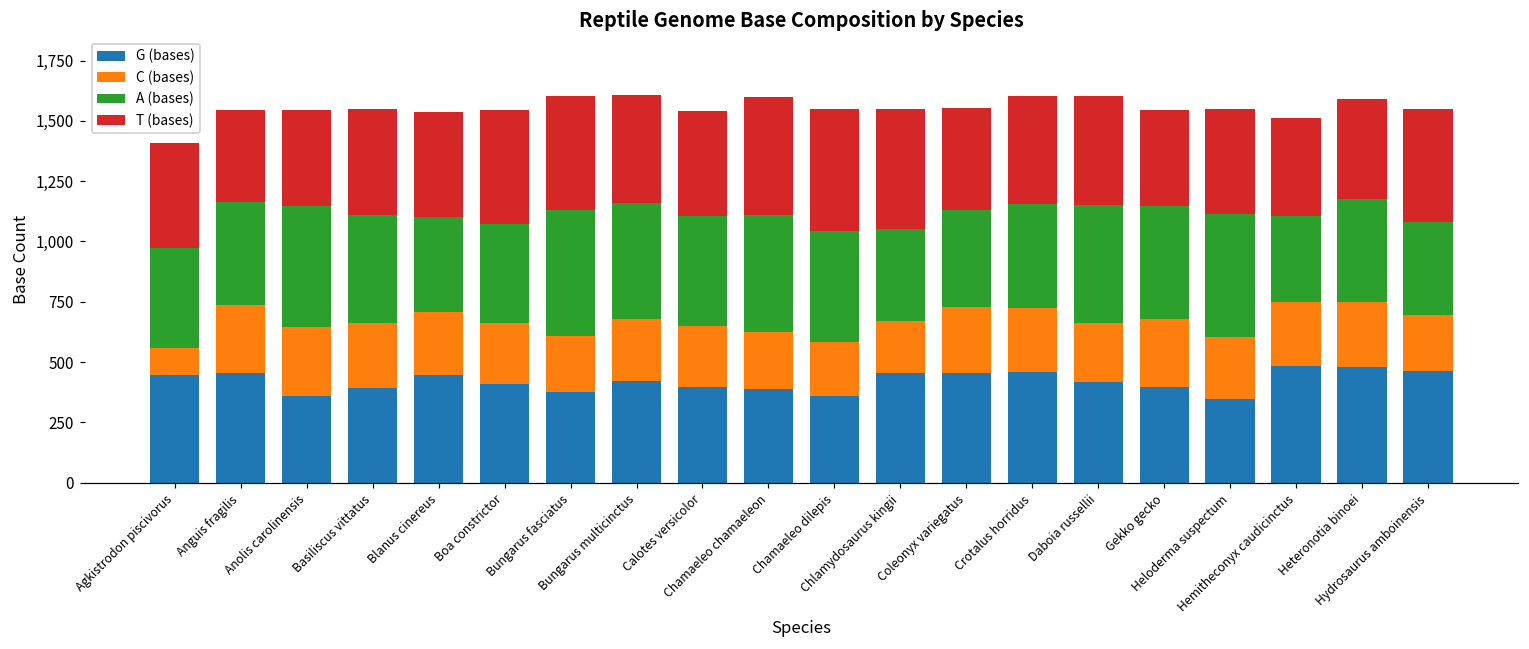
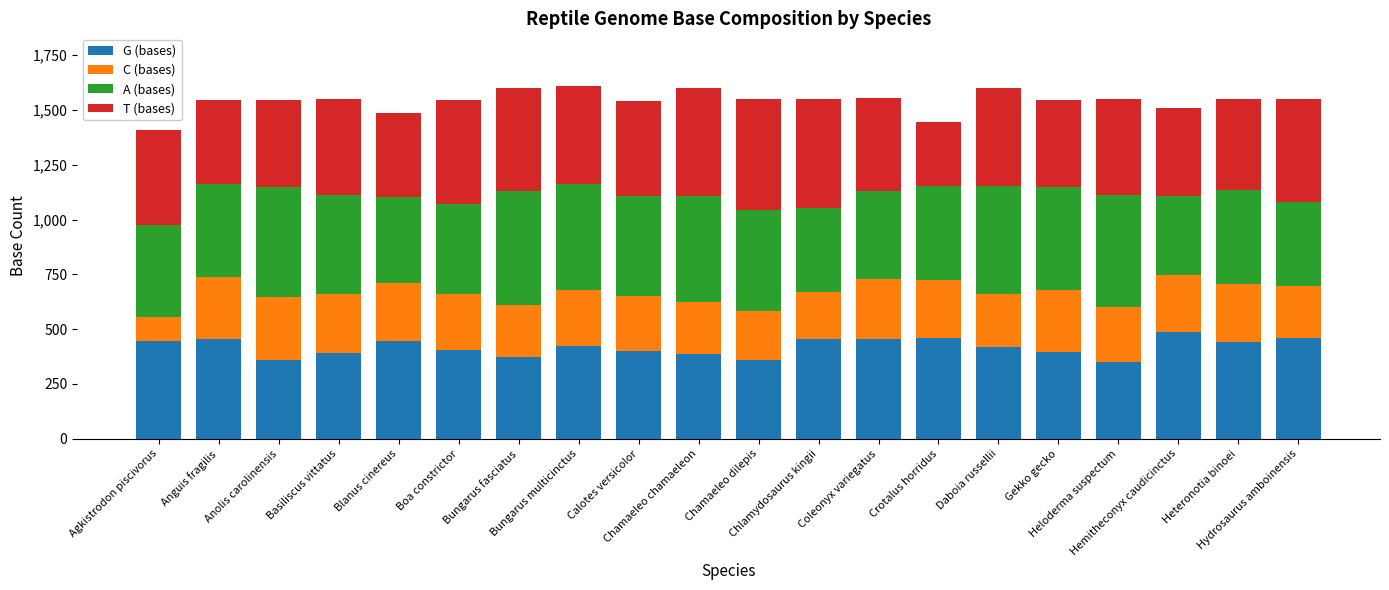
  {
    "G (bases)": {
      "Agkistrodon piscivorus": 450,
      "Anguis fragilis": 460,
      "Anolis carolinensis": 360,
      "Basiliscus vittatus": 390,
      "Blanus cinereus": 450,
      "Boa constrictor": 410,
      "Bungarus fasciatus": 380,
      "Bungarus multicinctus": 420,
      "Calotes versicolor": 400,
      "Chamaeleo chamaeleon": 390,
      "Chamaeleo dilepis": 360,
      "Chlamydosaurus kingii": 450,
      "Coleonyx variegatus": 460,
      "Crotalus horridus": 460,
      "Daboia russellii": 420,
      "Gekko gecko": 400,
      "Heloderma suspectum": 350,
      "Hemitheconyx caudicinctus": 490,
-     "Heteronotia binoei": 480,
+     "Heteronotia binoei": 440,
      "Hydrosaurus amboinensis": 460
    },
    "C (bases)": {
      "Agkistrodon piscivorus": 110,
      "Anguis fragilis": 280,
      "Anolis carolinensis": 290,
      "Basiliscus vittatus": 270,
      "Blanus cinereus": 260,
      "Boa constrictor": 250,
      "Bungarus fasciatus": 240,
      "Bungarus multicinctus": 250,
      "Calotes versicolor": 250,
      "Chamaeleo chamaeleon": 240,
      "Chamaeleo dilepis": 220,
      "Chlamydosaurus kingii": 220,
      "Coleonyx variegatus": 270,
      "Crotalus horridus": 270,
      "Daboia russellii": 250,
      "Gekko gecko": 280,
      "Heloderma suspectum": 250,
      "Hemitheconyx caudicinctus": 260,
      "Heteronotia binoei": 270,
      "Hydrosaurus amboinensis": 240
    },
    "A (bases)": {
      "Agkistrodon piscivorus": 420,
      "Anguis fragilis": 420,
      "Anolis carolinensis": 500,
      "Basiliscus vittatus": 450,
      "Blanus cinereus": 390,
      "Boa constrictor": 410,
      "Bungarus fasciatus": 520,
      "Bungarus multicinctus": 480,
      "Calotes versicolor": 450,
      "Chamaeleo chamaeleon": 490,
      "Chamaeleo dilepis": 460,
      "Chlamydosaurus kingii": 380,
      "Coleonyx variegatus": 400,
      "Crotalus horridus": 430,
      "Daboia russellii": 490,
      "Gekko gecko": 470,
      "Heloderma suspectum": 510,
      "Hemitheconyx caudicinctus": 360,
      "Heteronotia binoei": 430,
      "Hydrosaurus amboinensis": 380
    },
    "T (bases)": {
      "Agkistrodon piscivorus": 440,
      "Anguis fragilis": 380,
      "Anolis carolinensis": 400,
      "Basiliscus vittatus": 440,
-     "Blanus cinereus": 430,
+     "Blanus cinereus": 380,
      "Boa constrictor": 480,
      "Bungarus fasciatus": 470,
      "Bungarus multicinctus": 450,
      "Calotes versicolor": 440,
      "Chamaeleo chamaeleon": 490,
      "Chamaeleo dilepis": 510,
      "Chlamydosaurus kingii": 500,
      "Coleonyx variegatus": 420,
-     "Crotalus horridus": 450,
+     "Crotalus horridus": 290,
      "Daboia russellii": 450,
      "Gekko gecko": 400,
      "Heloderma suspectum": 440,
      "Hemitheconyx caudicinctus": 400,
      "Heteronotia binoei": 420,
      "Hydrosaurus amboinensis": 470
    }
  }
